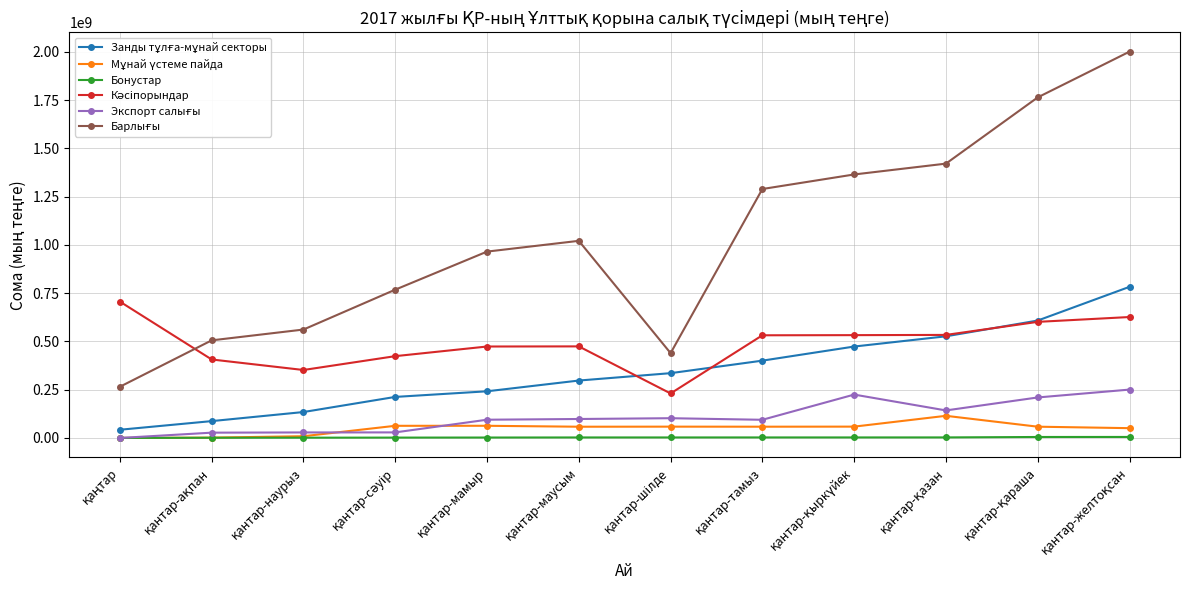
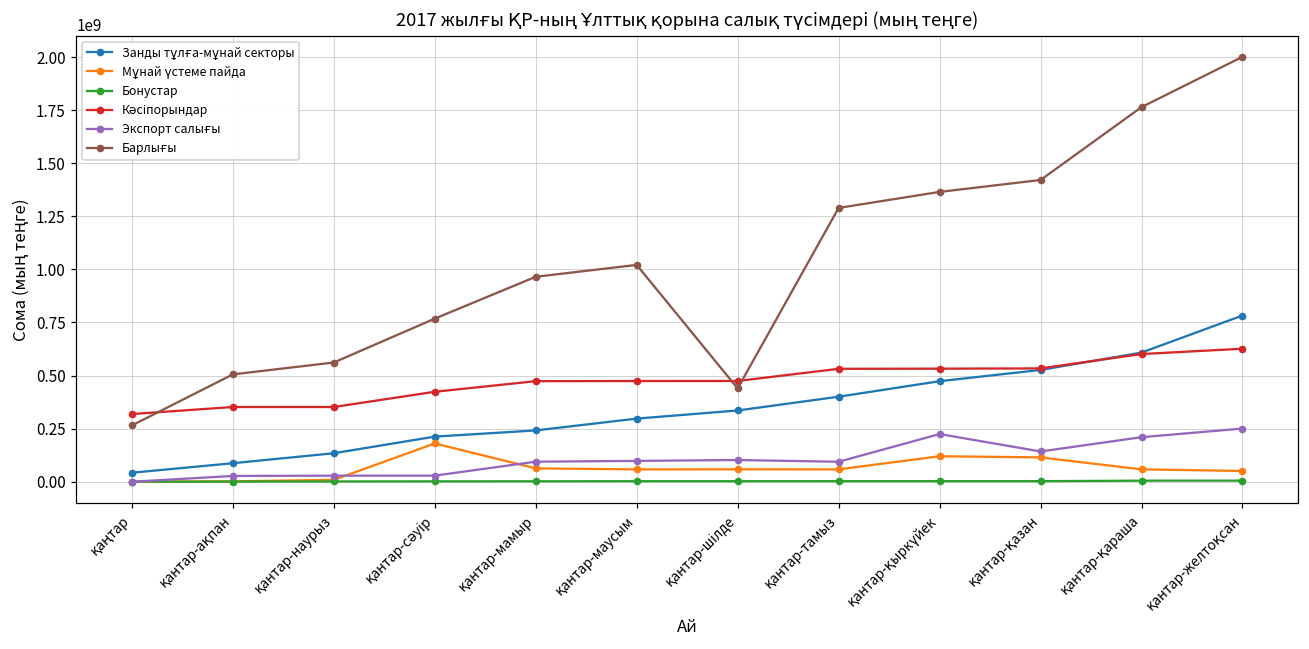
  {
    "Занды тұлға-мұнай секторы": {
      "қаңтар": 40000000,
      "қантар-ақпан": 90000000,
      "қантар-наурыз": 130000000,
      "қантар-сәуір": 210000000,
      "қантар-мамыр": 240000000,
      "қантар-маусым": 300000000,
      "қантар-шілде": 340000000,
      "қантар-тамыз": 400000000,
      "қантар-қыркүйек": 470000000,
      "қантар-желтоқсан": 780000000
    },
    "Мұнай үстеме пайда": {
-     "қантар-сәуір": 60000000,
+     "қантар-сәуір": 180000000,
      "қантар-мамыр": 60000000,
      "қантар-маусым": 60000000,
      "қантар-шілде": 60000000,
      "қантар-тамыз": 60000000,
-     "қантар-қыркүйек": 60000000,
+     "қантар-қыркүйек": 120000000,
      "қантар-қазан": 110000000,
      "қантар-қараша": 60000000,
      "қантар-желтоқсан": 50000000
    },
    "Бонустар": {
      "қантар-сәуір": 0,
      "қантар-мамыр": 0,
      "қантар-маусым": 0,
      "қантар-шілде": 0,
      "қантар-тамыз": 0,
      "қантар-қыркүйек": 0,
      "қантар-қазан": 0,
      "қантар-қараша": 0,
      "қантар-желтоқсан": 10000000
    },
    "Кәсіпорындар": {
-     "қаңтар": 710000000,
-     "қантар-ақпан": 410000000,
+     "қаңтар": 320000000,
+     "қантар-ақпан": 350000000,
      "қантар-наурыз": 350000000,
      "қантар-сәуір": 420000000,
      "қантар-мамыр": 470000000,
      "қантар-маусым": 470000000,
-     "қантар-шілде": 230000000,
+     "қантар-шілде": 470000000,
      "қантар-тамыз": 530000000,
      "қантар-қыркүйек": 530000000,
      "қантар-желтоқсан": 630000000
    },
    "Экспорт салығы": {
      "қантар-ақпан": 30000000,
      "қантар-наурыз": 30000000,
      "қантар-сәуір": 30000000,
      "қантар-мамыр": 90000000,
      "қантар-маусым": 100000000,
      "қантар-шілде": 100000000,
      "қантар-тамыз": 90000000,
      "қантар-қыркүйек": 220000000,
      "қантар-қазан": 140000000,
      "қантар-қараша": 210000000,
      "қантар-желтоқсан": 250000000
    },
    "Барлығы": {
      "қаңтар": 270000000,
      "қантар-ақпан": 510000000,
      "қантар-наурыз": 560000000,
      "қантар-сәуір": 770000000,
      "қантар-мамыр": 970000000,
      "қантар-маусым": 1020000000,
      "қантар-шілде": 440000000,
      "қантар-тамыз": 1290000000,
      "қантар-қыркүйек": 1360000000,
      "қантар-қазан": 1420000000,
      "қантар-қараша": 1760000000,
      "қантар-желтоқсан": 2000000000
    }
  }
